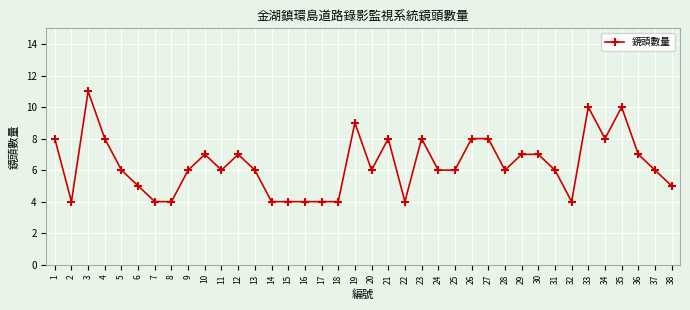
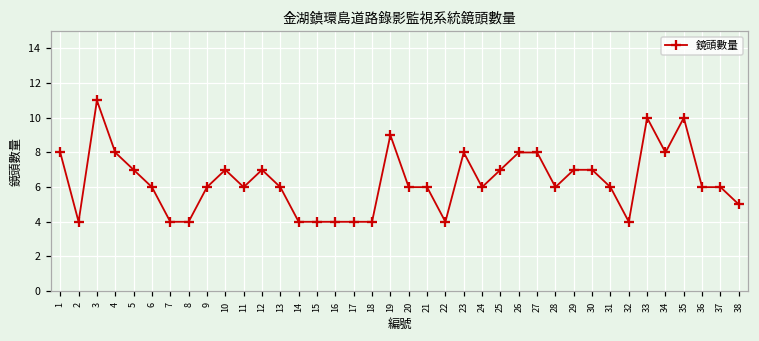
  {
    "1": 8,
    "2": 4,
    "3": 11,
    "4": 8,
-   "5": 6,
-   "6": 5,
+   "5": 7,
+   "6": 6,
    "7": 4,
    "8": 4,
    "9": 6,
    "10": 7,
    "11": 6,
    "12": 7,
    "13": 6,
    "14": 4,
    "15": 4,
    "16": 4,
    "17": 4,
    "18": 4,
    "19": 9,
    "20": 6,
-   "21": 8,
+   "21": 6,
    "22": 4,
    "23": 8,
    "24": 6,
-   "25": 6,
+   "25": 7,
    "26": 8,
    "27": 8,
    "28": 6,
    "29": 7,
    "30": 7,
    "31": 6,
    "32": 4,
    "33": 10,
    "34": 8,
    "35": 10,
-   "36": 7,
+   "36": 6,
    "37": 6,
    "38": 5
  }
